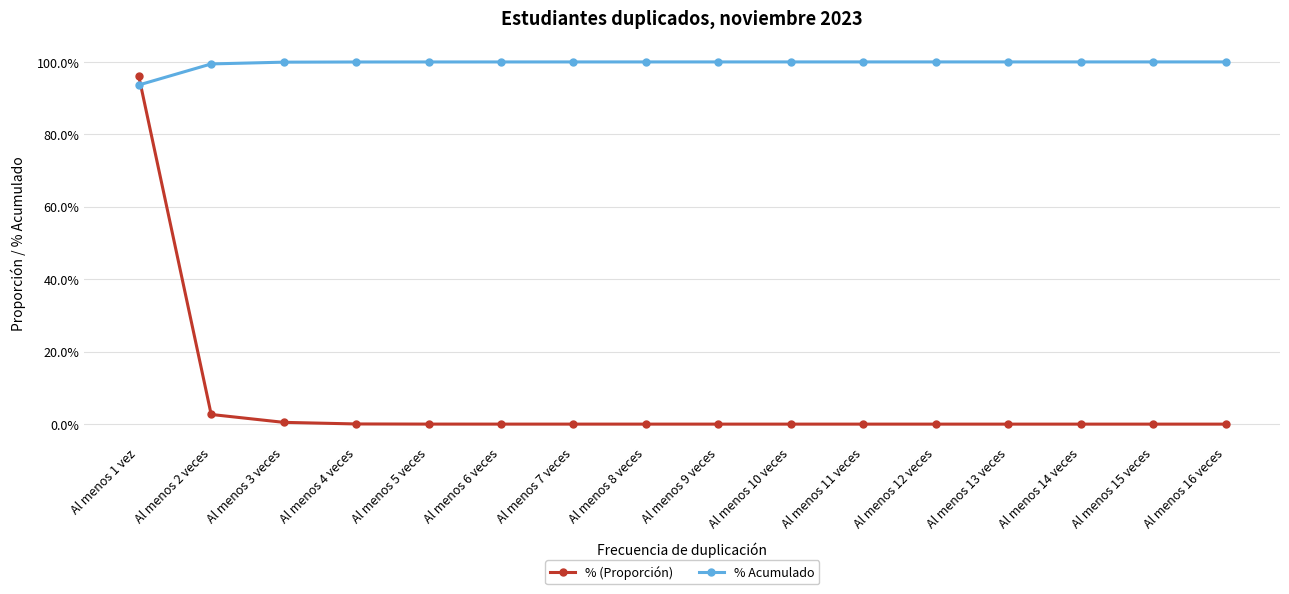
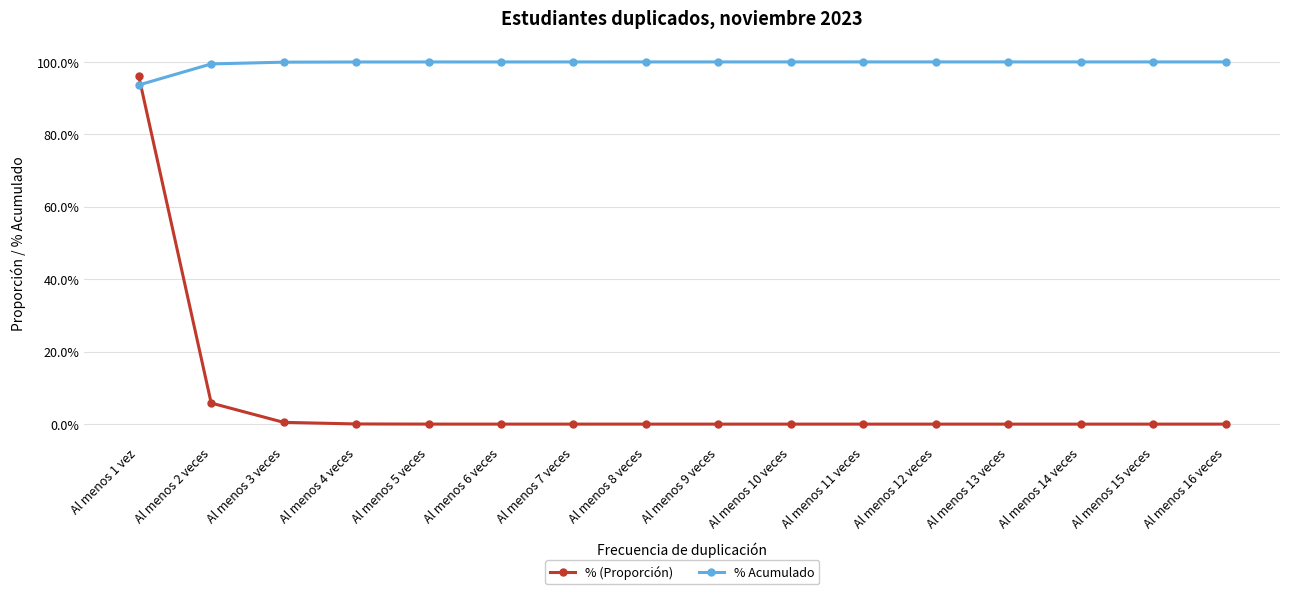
  {
    "% (Proporción)": {
      "Al menos 1 vez": "96%",
-     "Al menos 2 veces": "3%",
+     "Al menos 2 veces": "6%",
      "Al menos 3 veces": "0%",
      "Al menos 4 veces": "0%",
      "Al menos 5 veces": "0%",
      "Al menos 6 veces": "0%",
      "Al menos 7 veces": "0%",
      "Al menos 8 veces": "0%",
      "Al menos 9 veces": "0%",
      "Al menos 10 veces": "0%",
      "Al menos 11 veces": "0%",
      "Al menos 12 veces": "0%",
      "Al menos 13 veces": "0%",
      "Al menos 14 veces": "0%",
      "Al menos 15 veces": "0%",
      "Al menos 16 veces": "0%"
    },
    "% Acumulado": {
      "Al menos 1 vez": "94%",
      "Al menos 2 veces": "99%",
      "Al menos 3 veces": "100%",
      "Al menos 4 veces": "100%",
      "Al menos 5 veces": "100%",
      "Al menos 6 veces": "100%",
      "Al menos 7 veces": "100%",
      "Al menos 8 veces": "100%",
      "Al menos 9 veces": "100%",
      "Al menos 10 veces": "100%",
      "Al menos 11 veces": "100%",
      "Al menos 12 veces": "100%",
      "Al menos 13 veces": "100%",
      "Al menos 14 veces": "100%",
      "Al menos 15 veces": "100%",
      "Al menos 16 veces": "100%"
    }
  }
